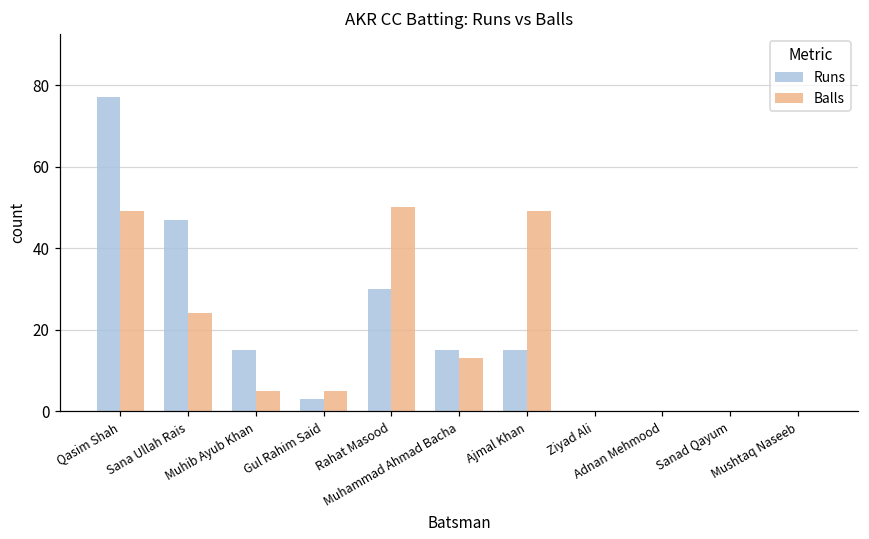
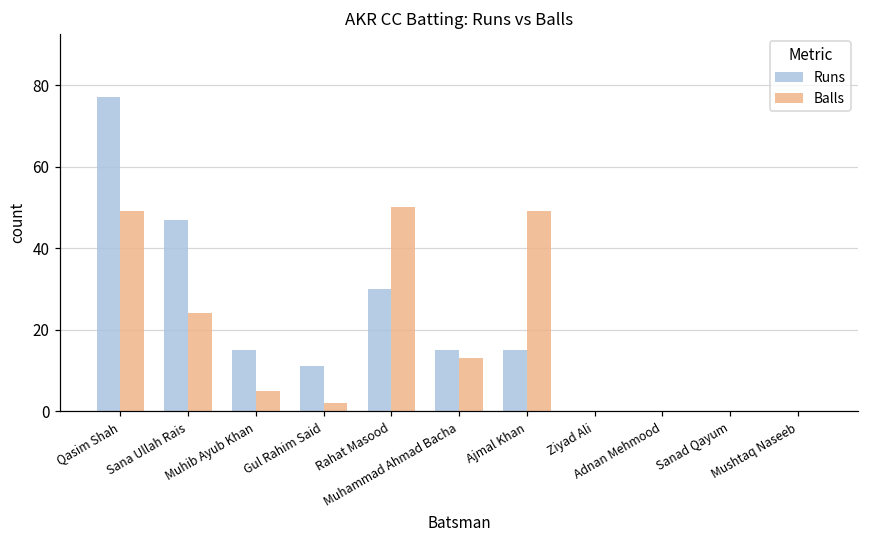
  {
    "Runs": {
      "Qasim Shah": 77,
      "Sana Ullah Rais": 47,
      "Muhib Ayub Khan": 15,
-     "Gul Rahim Said": 3,
+     "Gul Rahim Said": 11,
      "Rahat Masood": 30,
      "Muhammad Ahmad Bacha": 15,
      "Ajmal Khan": 15,
      "Ziyad Ali": 0,
      "Adnan Mehmood": 0,
      "Sanad Qayum": 0,
      "Mushtaq Naseeb": 0
    },
    "Balls": {
      "Qasim Shah": 49,
      "Sana Ullah Rais": 24,
      "Muhib Ayub Khan": 5,
-     "Gul Rahim Said": 5,
+     "Gul Rahim Said": 2,
      "Rahat Masood": 50,
      "Muhammad Ahmad Bacha": 13,
      "Ajmal Khan": 49,
      "Ziyad Ali": 0,
      "Adnan Mehmood": 0,
      "Sanad Qayum": 0,
      "Mushtaq Naseeb": 0
    }
  }
